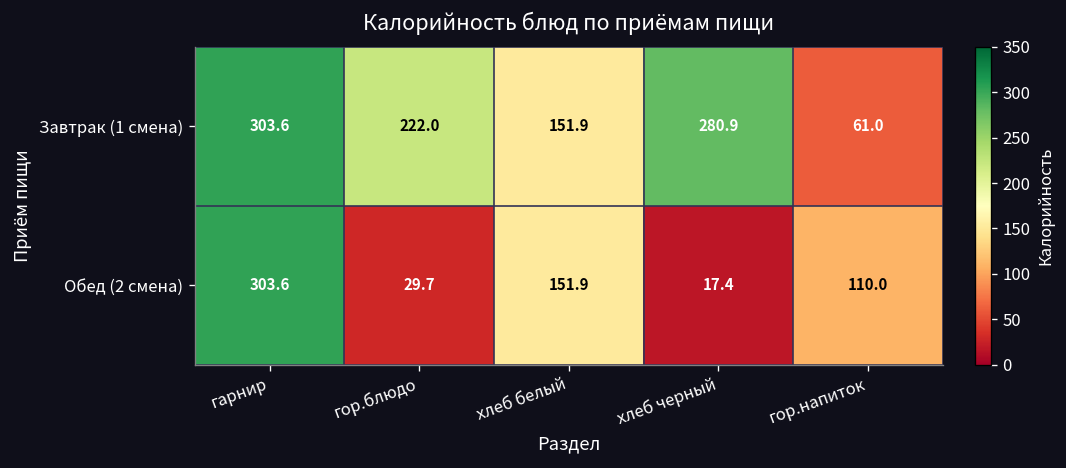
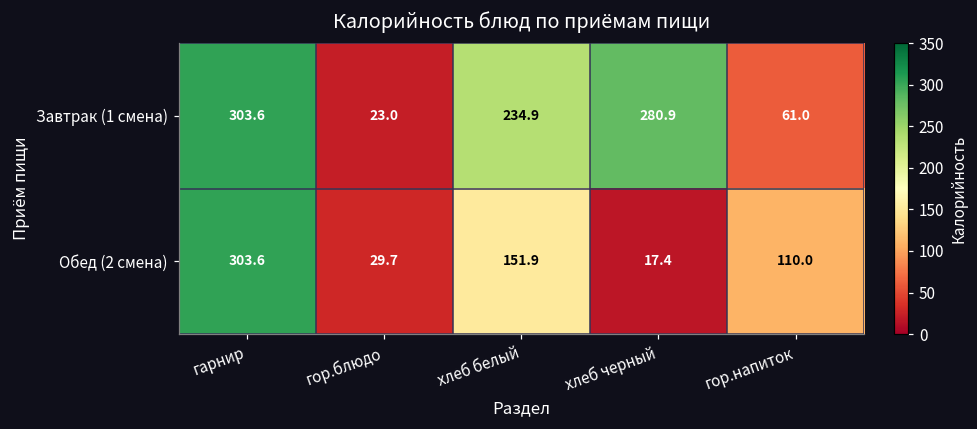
  {
    "Завтрак (1 смена)": {
      "гарнир": 303.6,
-     "гор.блюдо": 222.0,
-     "хлеб белый": 151.9,
+     "гор.блюдо": 23.0,
+     "хлеб белый": 234.9,
      "хлеб черный": 280.9,
      "гор.напиток": 61.0
    },
    "Обед (2 смена)": {
      "гарнир": 303.6,
      "гор.блюдо": 29.7,
      "хлеб белый": 151.9,
      "хлеб черный": 17.4,
      "гор.напиток": 110.0
    }
  }
